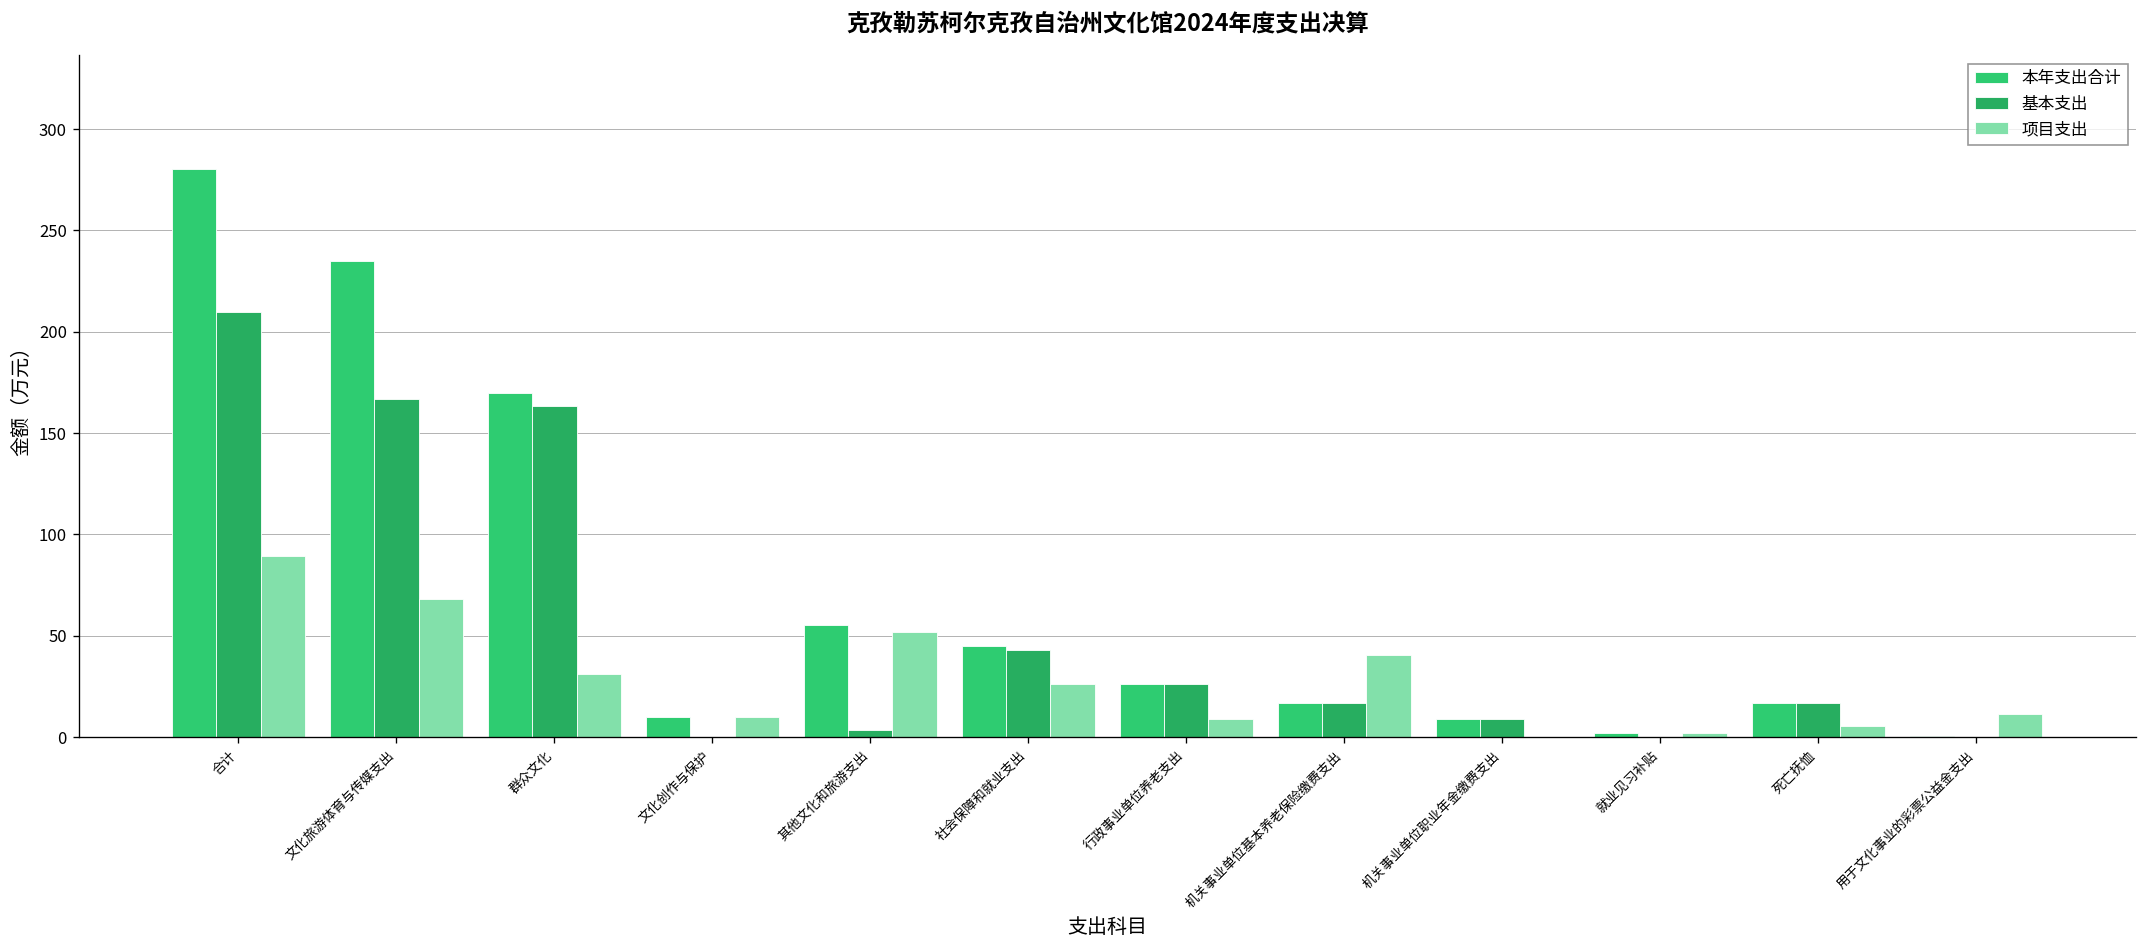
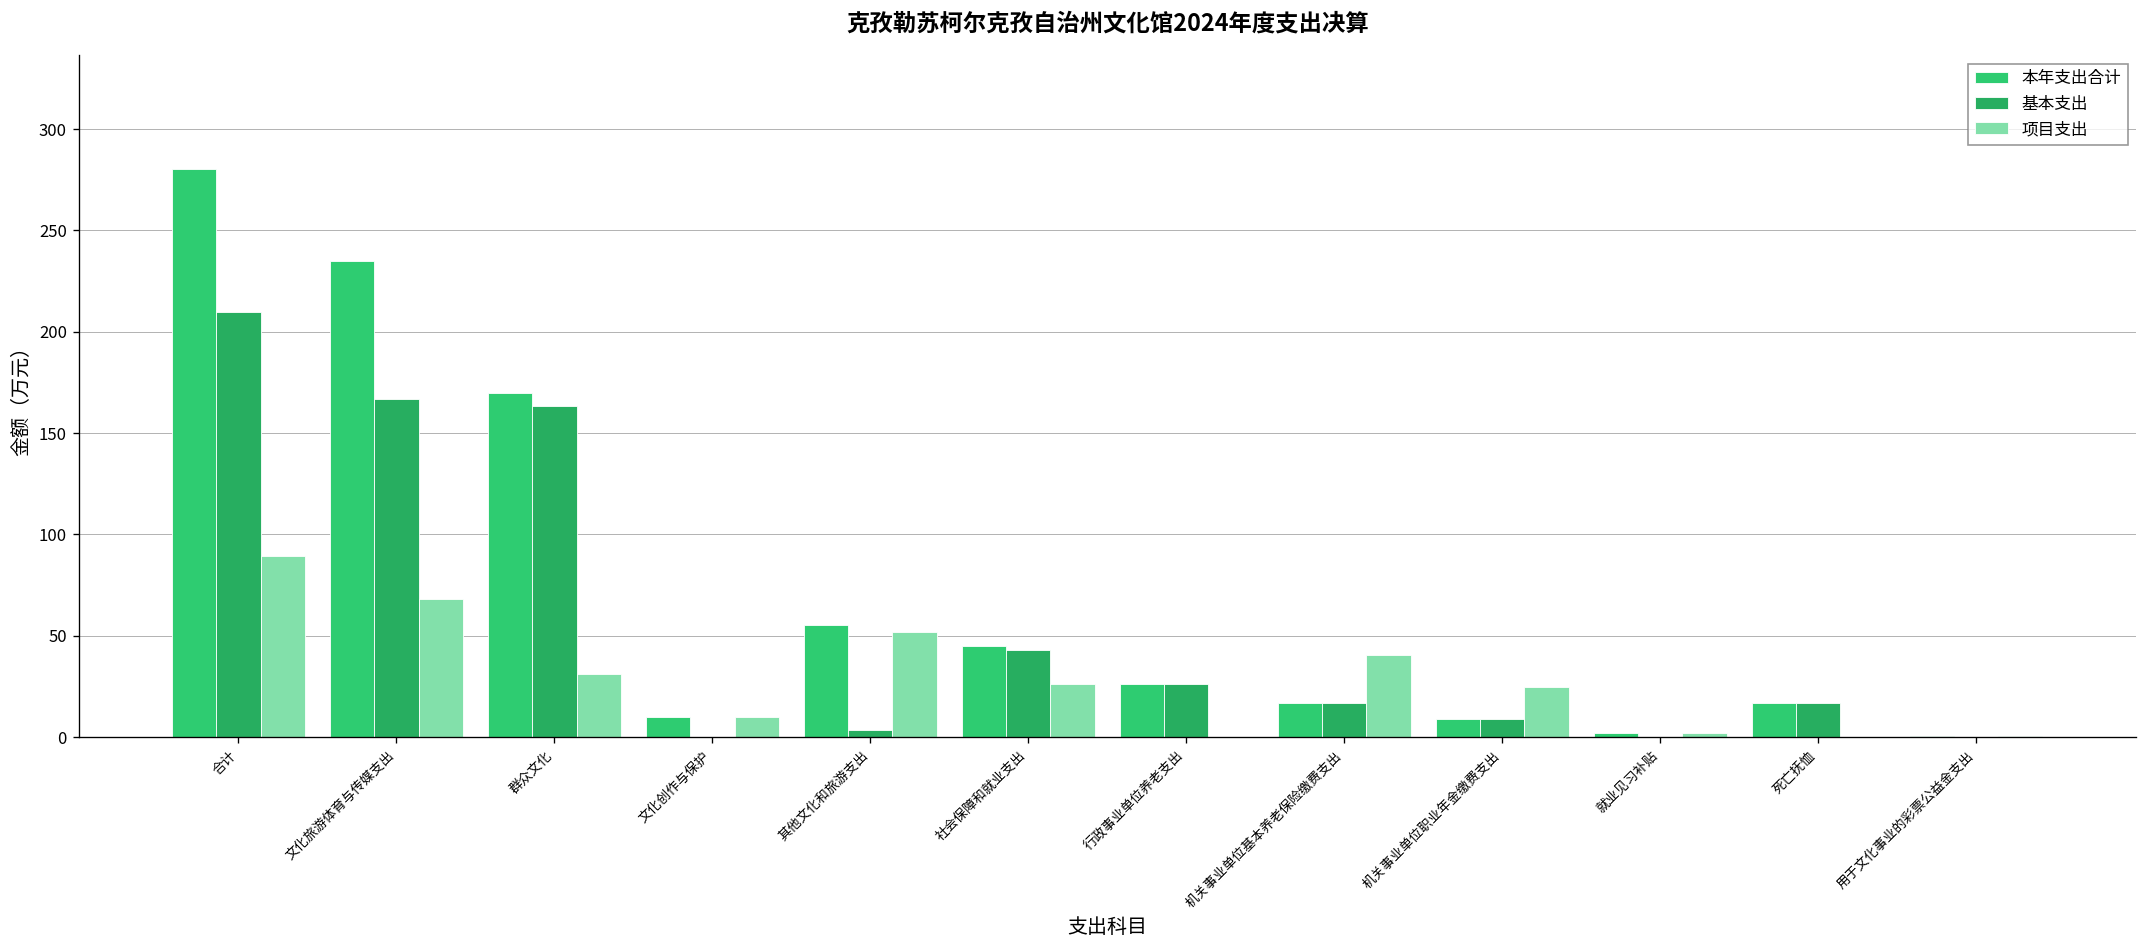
  {
    "项目支出": {
      "合计": 89,
      "文化旅游体育与传媒支出": 68,
      "群众文化": 31,
      "文化创作与保护": 10,
      "其他文化和旅游支出": 52,
      "社会保障和就业支出": 26,
-     "行政事业单位养老支出": 9,
+     "行政事业单位养老支出": 0,
      "机关事业单位基本养老保险缴费支出": 41,
-     "机关事业单位职业年金缴费支出": 0,
+     "机关事业单位职业年金缴费支出": 25,
      "就业见习补贴": 2,
-     "死亡抚恤": 5,
-     "用于文化事业的彩票公益金支出": 11
+     "死亡抚恤": 0,
+     "用于文化事业的彩票公益金支出": 1
    }
  }
